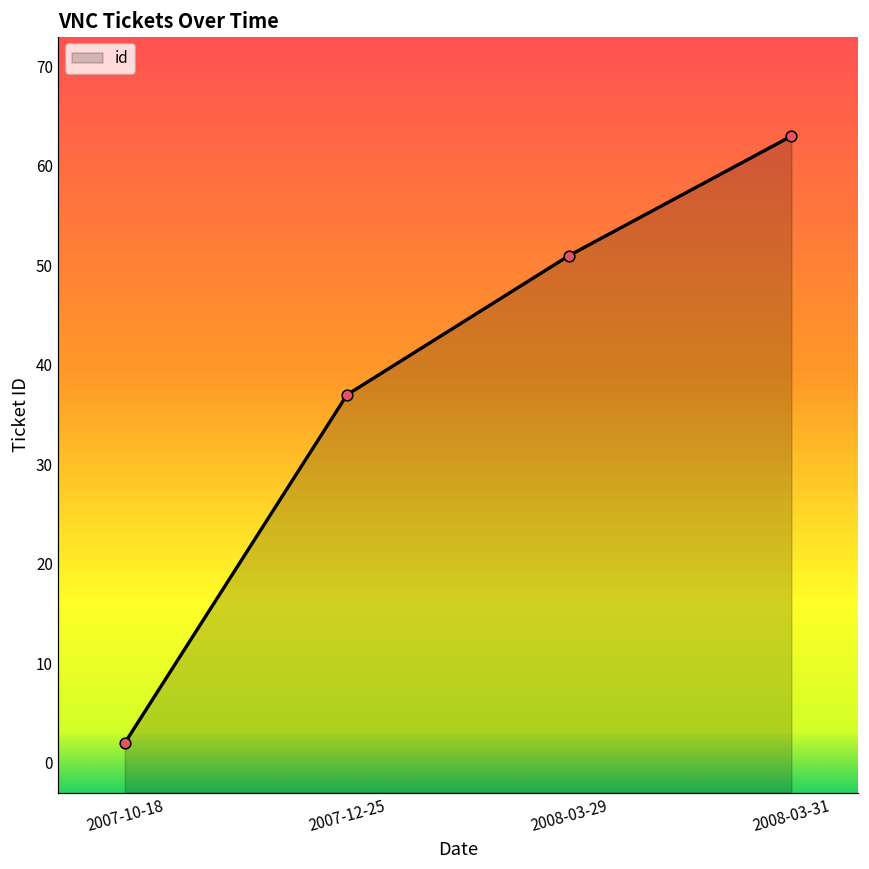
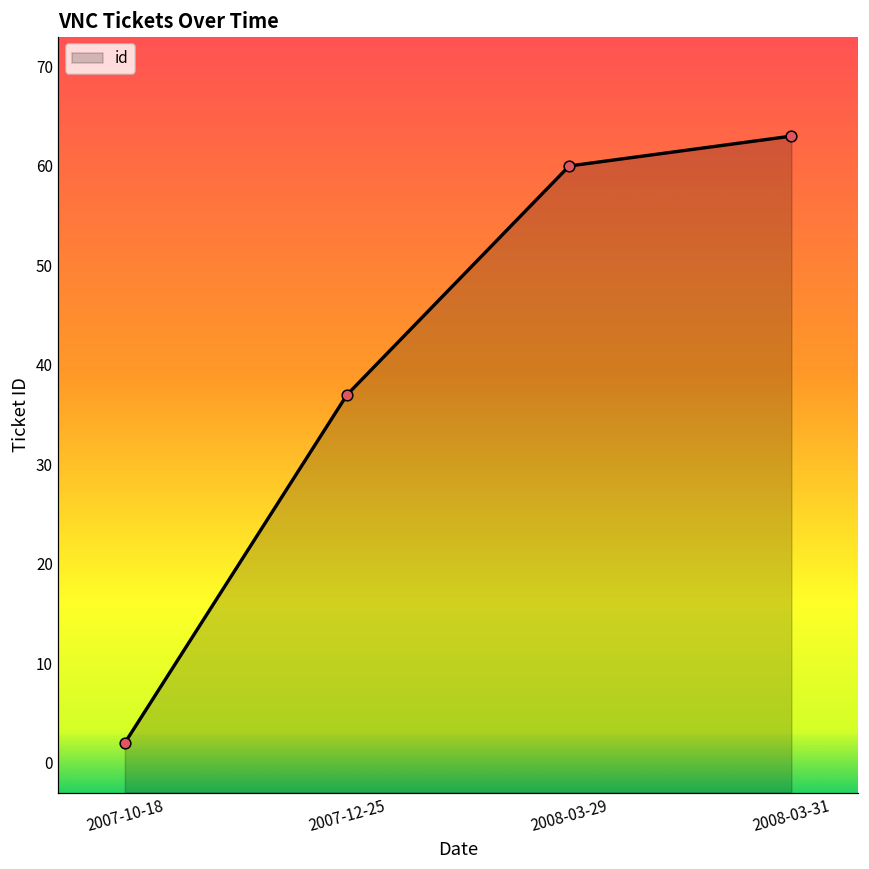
  {
    "2007-10-18": 2,
    "2007-12-25": 37,
-   "2008-03-29": 51,
+   "2008-03-29": 60,
    "2008-03-31": 63
  }
